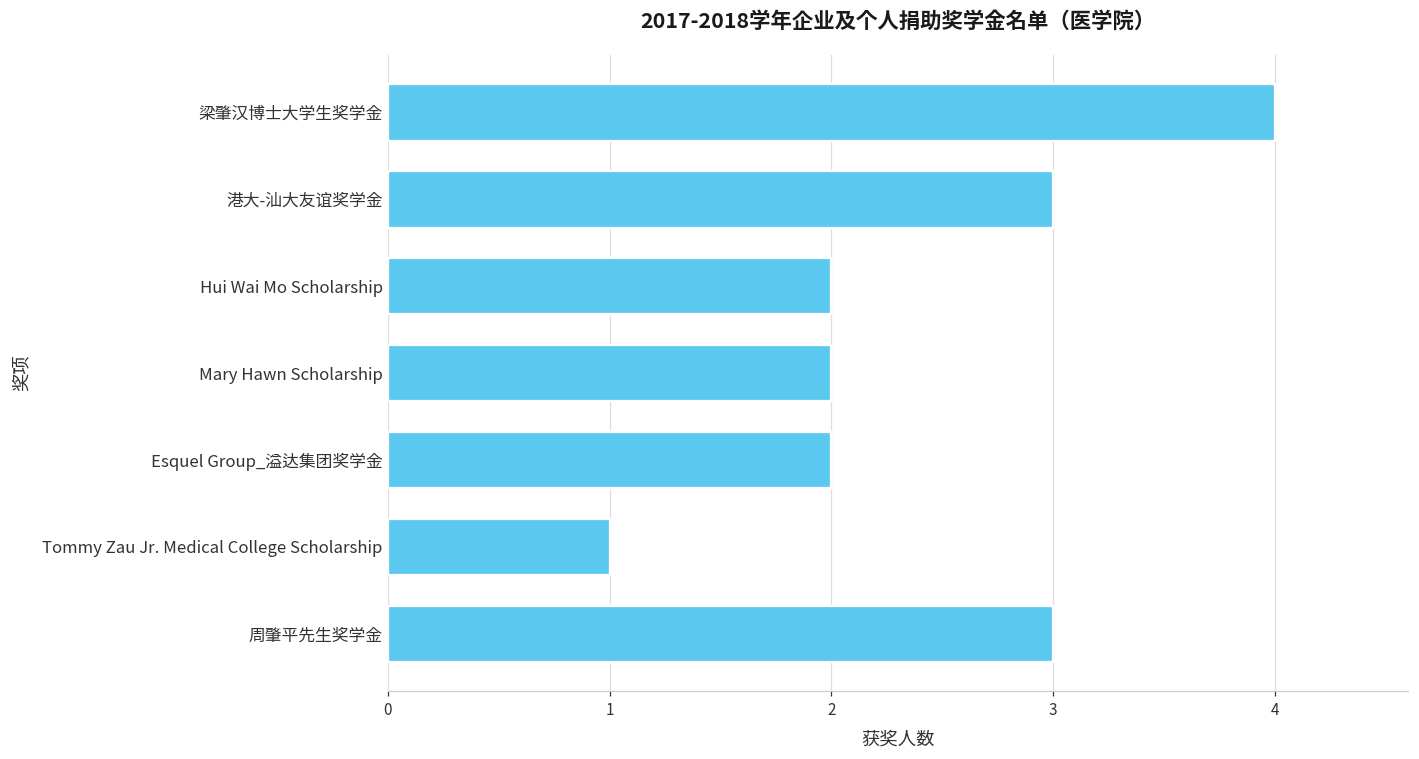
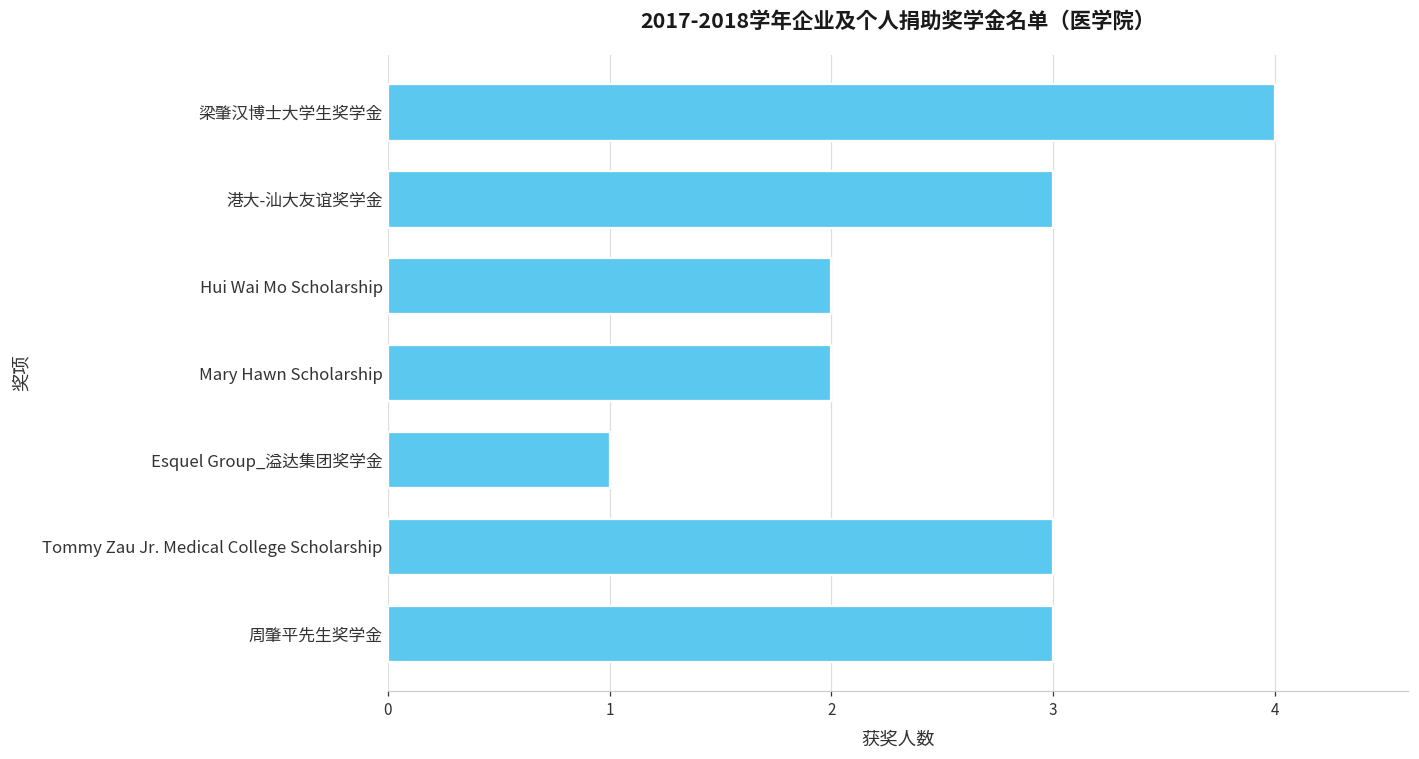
  {
    "梁肇汉博士大学生奖学金": 4,
    "港大-汕大友谊奖学金": 3,
    "Hui Wai Mo Scholarship": 2,
    "Mary Hawn Scholarship": 2,
-   "Esquel Group_溢达集团奖学金": 2,
-   "Tommy Zau Jr. Medical College Scholarship": 1,
+   "Esquel Group_溢达集团奖学金": 1,
+   "Tommy Zau Jr. Medical College Scholarship": 3,
    "周肇平先生奖学金": 3
  }
